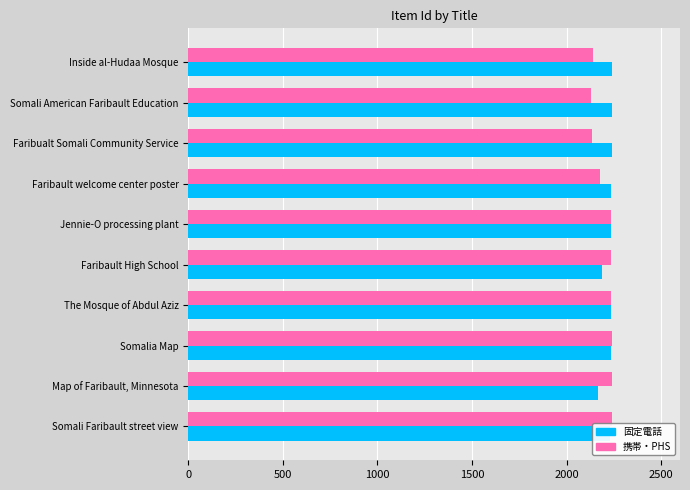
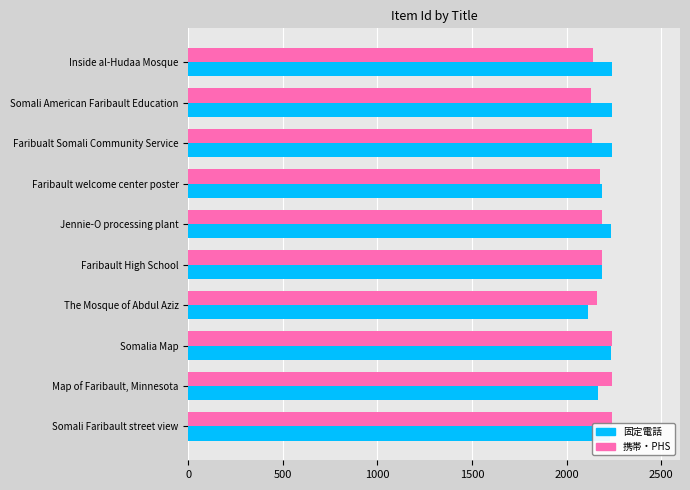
  {
    "固定電話": {
      "Inside al-Hudaa Mosque": 2240,
      "Somali American Faribault Education": 2240,
      "Faribualt Somali Community Service": 2240,
-     "Faribault welcome center poster": 2240,
+     "Faribault welcome center poster": 2190,
      "Jennie-O processing plant": 2240,
      "Faribault High School": 2190,
-     "The Mosque of Abdul Aziz": 2230,
+     "The Mosque of Abdul Aziz": 2120,
      "Somalia Map": 2230,
      "Map of Faribault, Minnesota": 2170
    },
    "携帯・PHS": {
      "Inside al-Hudaa Mosque": 2140,
      "Somali American Faribault Education": 2130,
      "Faribualt Somali Community Service": 2140,
      "Faribault welcome center poster": 2180,
-     "Jennie-O processing plant": 2240,
-     "Faribault High School": 2240,
-     "The Mosque of Abdul Aziz": 2240,
+     "Jennie-O processing plant": 2190,
+     "Faribault High School": 2190,
+     "The Mosque of Abdul Aziz": 2160,
      "Somalia Map": 2240,
      "Map of Faribault, Minnesota": 2240,
      "Somali Faribault street view": 2240
    }
  }
